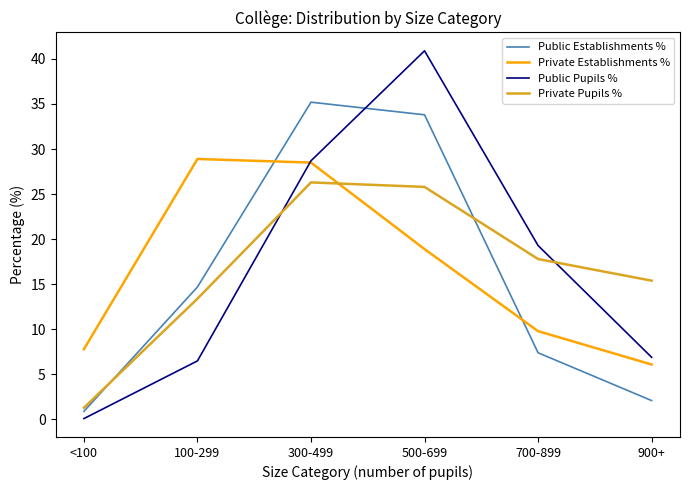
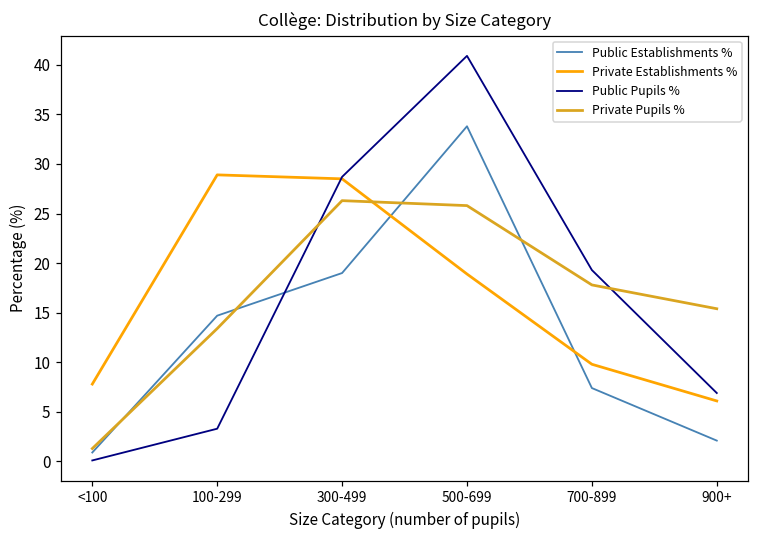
  {
    "Public Establishments %": {
      "<100": 1,
      "100-299": 15,
-     "300-499": 35,
+     "300-499": 19,
      "500-699": 34,
      "700-899": 7,
      "900+": 2
    },
    "Public Pupils %": {
      "<100": 0,
-     "100-299": 7,
+     "100-299": 3,
      "500-699": 41,
      "700-899": 19,
      "900+": 7
    }
  }
